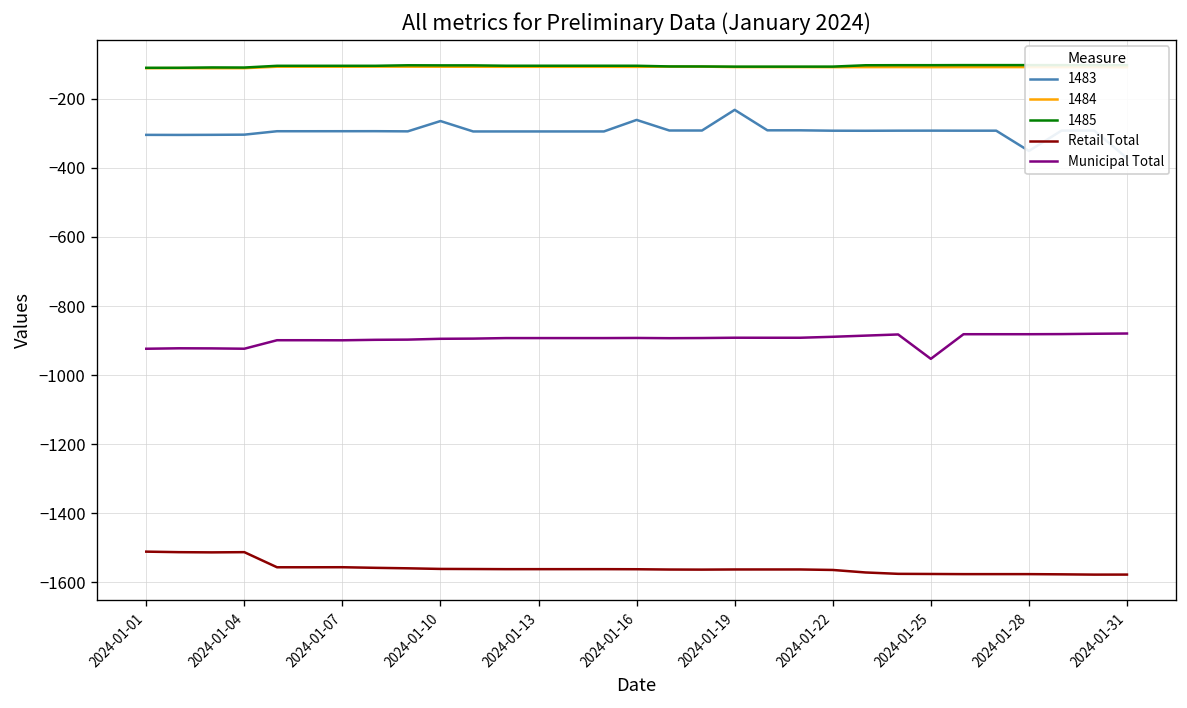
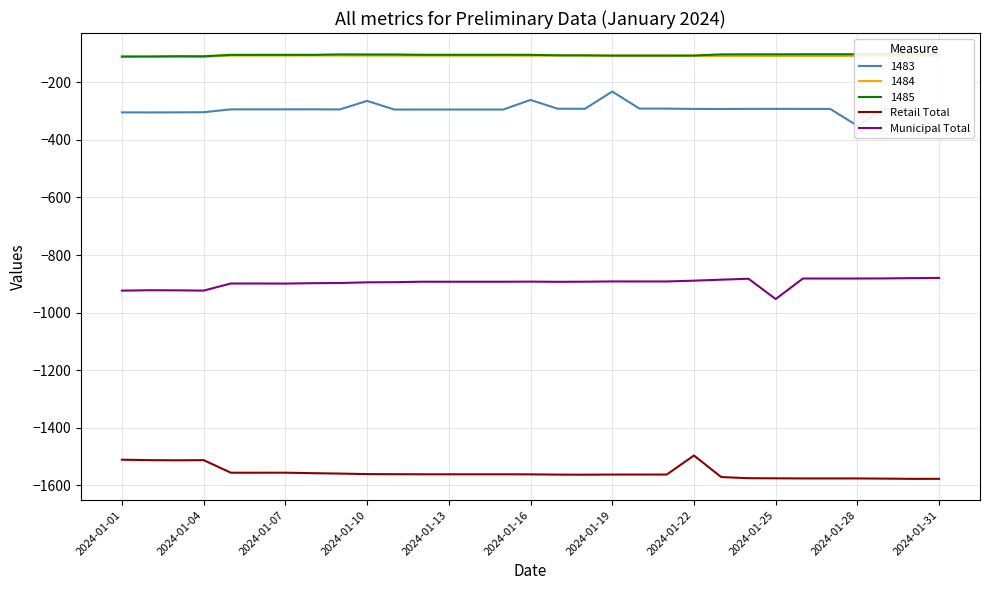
  {
    "1483": {
      "2024-01-01": -300,
      "2024-01-04": -300,
      "2024-01-07": -290,
      "2024-01-10": -260,
      "2024-01-13": -290,
      "2024-01-16": -260,
      "2024-01-19": -230,
      "2024-01-22": -290,
      "2024-01-25": -290
    },
    "Retail Total": {
      "2024-01-01": -1510,
      "2024-01-04": -1510,
      "2024-01-07": -1560,
      "2024-01-10": -1560,
      "2024-01-13": -1560,
      "2024-01-16": -1560,
      "2024-01-19": -1560,
-     "2024-01-22": -1560,
+     "2024-01-22": -1500,
      "2024-01-25": -1580,
      "2024-01-28": -1580,
      "2024-01-31": -1580
    },
    "Municipal Total": {
      "2024-01-01": -920,
      "2024-01-04": -920,
      "2024-01-07": -900,
      "2024-01-10": -890,
      "2024-01-13": -890,
      "2024-01-16": -890,
      "2024-01-19": -890,
      "2024-01-22": -890,
      "2024-01-25": -950,
      "2024-01-28": -880,
      "2024-01-31": -880
    }
  }
